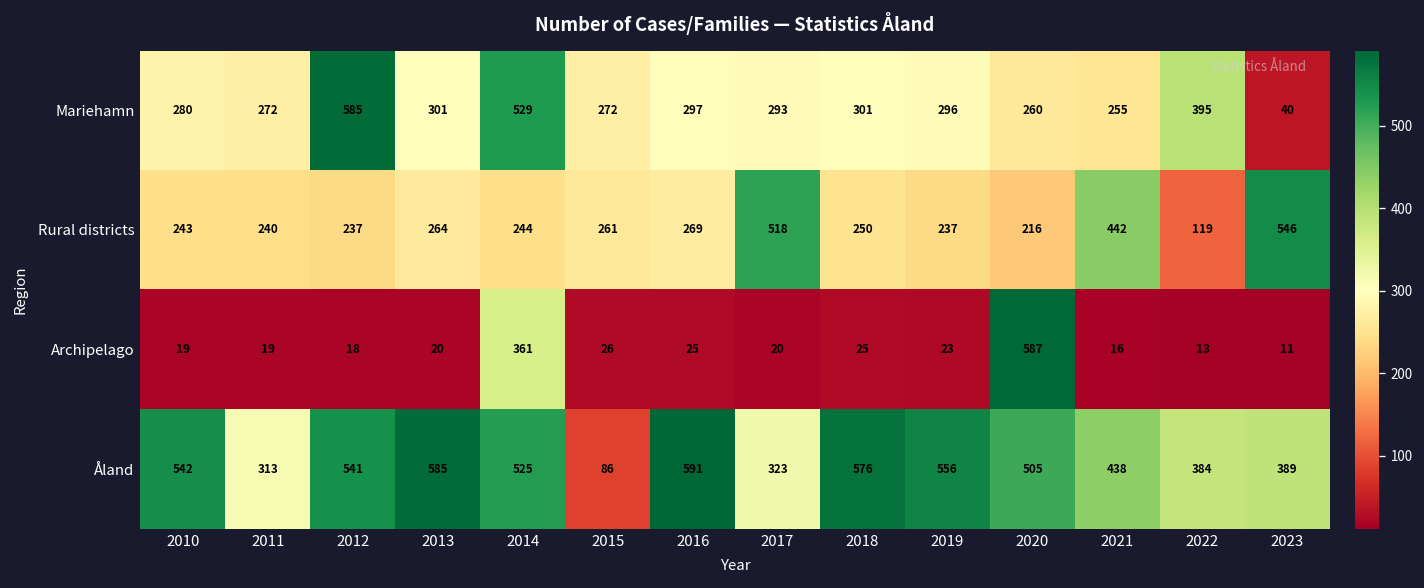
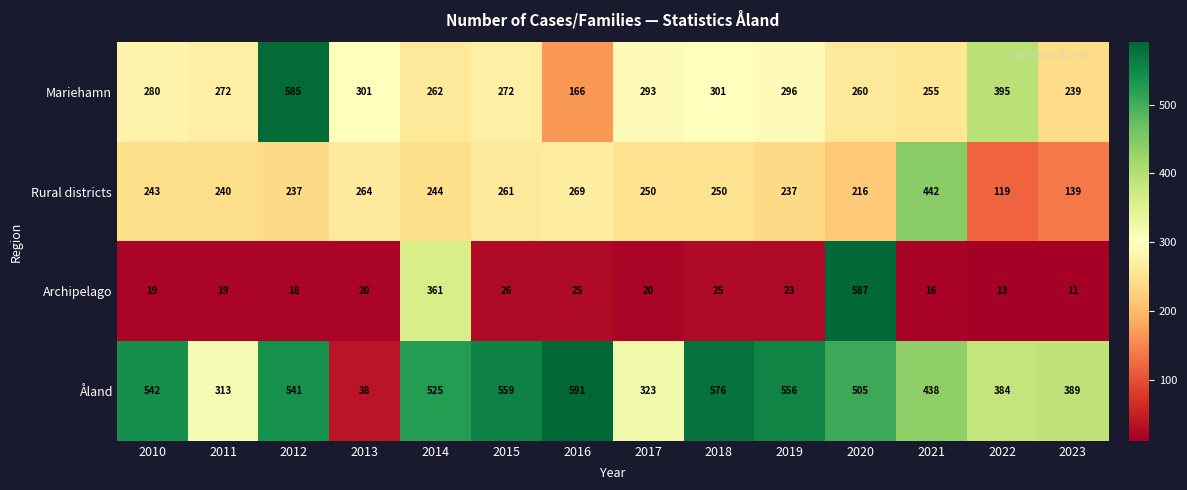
  {
    "Mariehamn": {
      "2010": 280,
      "2011": 272,
      "2012": 585,
      "2013": 301,
-     "2014": 529,
+     "2014": 262,
      "2015": 272,
-     "2016": 297,
+     "2016": 166,
      "2017": 293,
      "2018": 301,
      "2019": 296,
      "2020": 260,
      "2021": 255,
      "2022": 395,
-     "2023": 40
+     "2023": 239
    },
    "Rural districts": {
      "2010": 243,
      "2011": 240,
      "2012": 237,
      "2013": 264,
      "2014": 244,
      "2015": 261,
      "2016": 269,
-     "2017": 518,
+     "2017": 250,
      "2018": 250,
      "2019": 237,
      "2020": 216,
      "2021": 442,
      "2022": 119,
-     "2023": 546
+     "2023": 139
    },
    "Archipelago": {
      "2010": 19,
      "2011": 19,
      "2012": 18,
      "2013": 20,
      "2014": 361,
      "2015": 26,
      "2016": 25,
      "2017": 20,
      "2018": 25,
      "2019": 23,
      "2020": 587,
      "2021": 16,
      "2022": 13,
      "2023": 11
    },
    "Åland": {
      "2010": 542,
      "2011": 313,
      "2012": 541,
-     "2013": 585,
+     "2013": 38,
      "2014": 525,
-     "2015": 86,
+     "2015": 559,
      "2016": 591,
      "2017": 323,
      "2018": 576,
      "2019": 556,
      "2020": 505,
      "2021": 438,
      "2022": 384,
      "2023": 389
    }
  }
